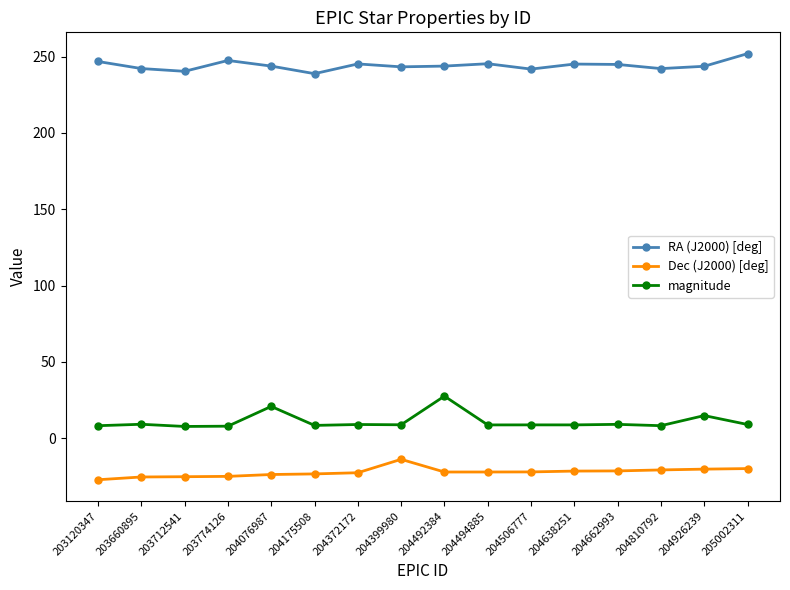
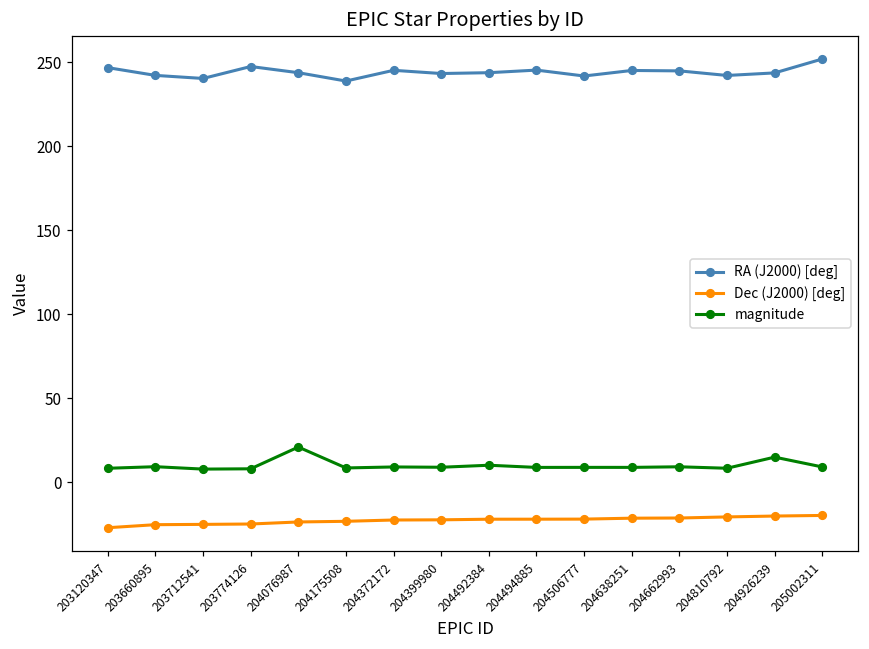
  {
    "RA (J2000) [deg]": {
      "203120347": 247,
      "203660895": 242,
      "203712541": 240,
      "203774126": 247,
      "204076987": 244,
      "204175508": 239,
      "204372172": 245,
      "204399980": 243,
      "204492384": 244,
      "204494885": 245,
      "204506777": 242,
      "204638251": 245,
      "204662993": 245,
      "204810792": 242,
      "204926239": 244,
      "205002311": 252
    },
    "Dec (J2000) [deg]": {
      "203120347": -27,
      "203660895": -25,
      "203712541": -25,
      "203774126": -25,
      "204076987": -24,
      "204175508": -23,
      "204372172": -23,
-     "204399980": -14,
+     "204399980": -22,
      "204492384": -22,
      "204494885": -22,
      "204506777": -22,
      "204638251": -22,
      "204662993": -21,
      "204810792": -21,
      "204926239": -20,
      "205002311": -20
    },
    "magnitude": {
      "203120347": 8,
      "203660895": 9,
      "203712541": 8,
      "203774126": 8,
      "204076987": 21,
      "204175508": 8,
      "204372172": 9,
      "204399980": 9,
-     "204492384": 28,
+     "204492384": 10,
      "204494885": 9,
      "204506777": 9,
      "204638251": 9,
      "204662993": 9,
      "204810792": 8,
      "204926239": 15,
      "205002311": 9
    }
  }
